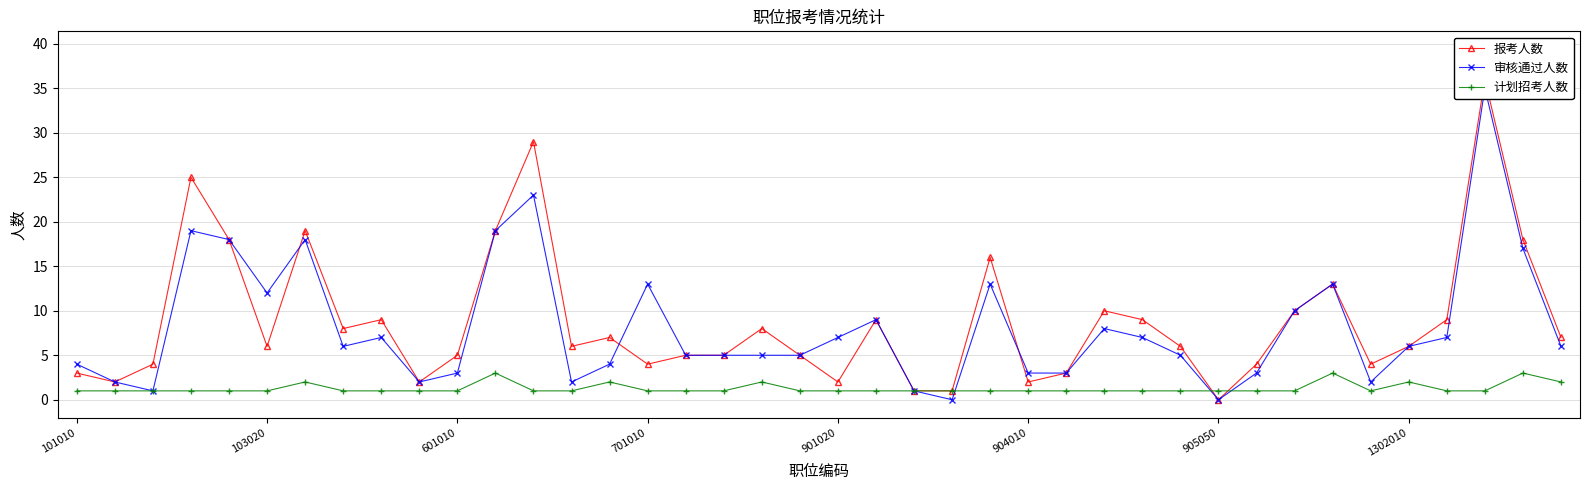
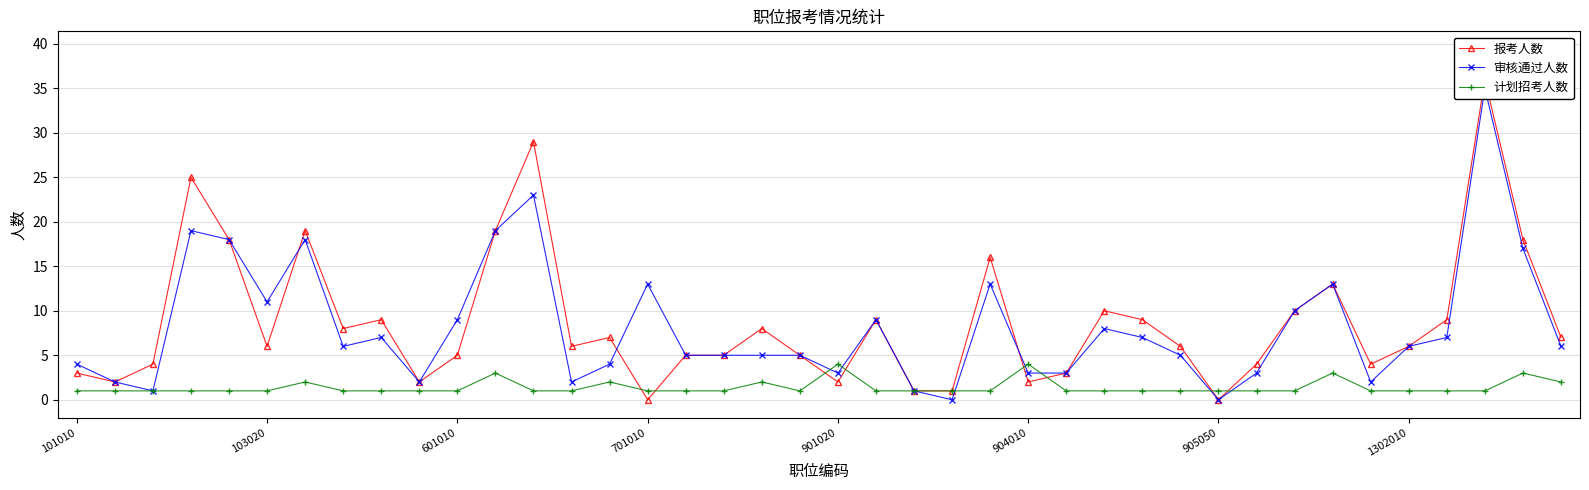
  {
    "报考人数": {
      "101010": 3,
      "103020": 6,
      "601010": 5,
-     "701010": 4,
+     "701010": 0,
      "901020": 2,
      "904010": 2
    },
    "审核通过人数": {
      "101010": 4,
-     "103020": 12,
-     "601010": 3,
+     "103020": 11,
+     "601010": 9,
      "701010": 13,
-     "901020": 7,
+     "901020": 3,
      "904010": 3
    },
    "计划招考人数": {
      "101010": 1,
      "103020": 1,
      "601010": 1,
      "701010": 1,
-     "901020": 1,
-     "904010": 1,
+     "901020": 4,
+     "904010": 4,
      "905050": 1,
-     "1302010": 2
+     "1302010": 1
    }
  }
